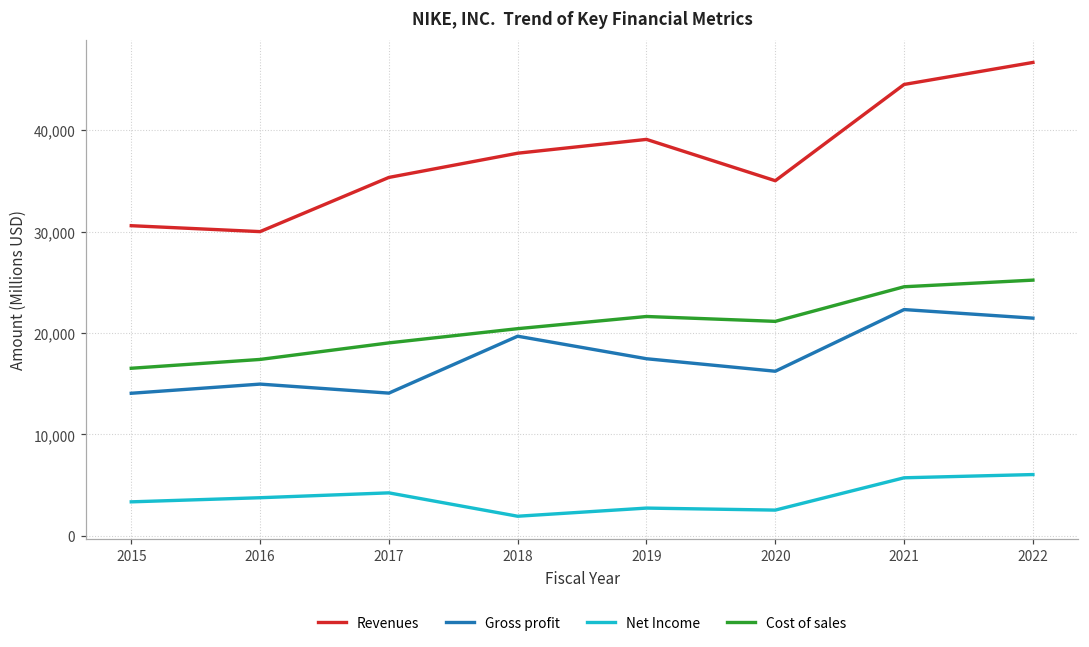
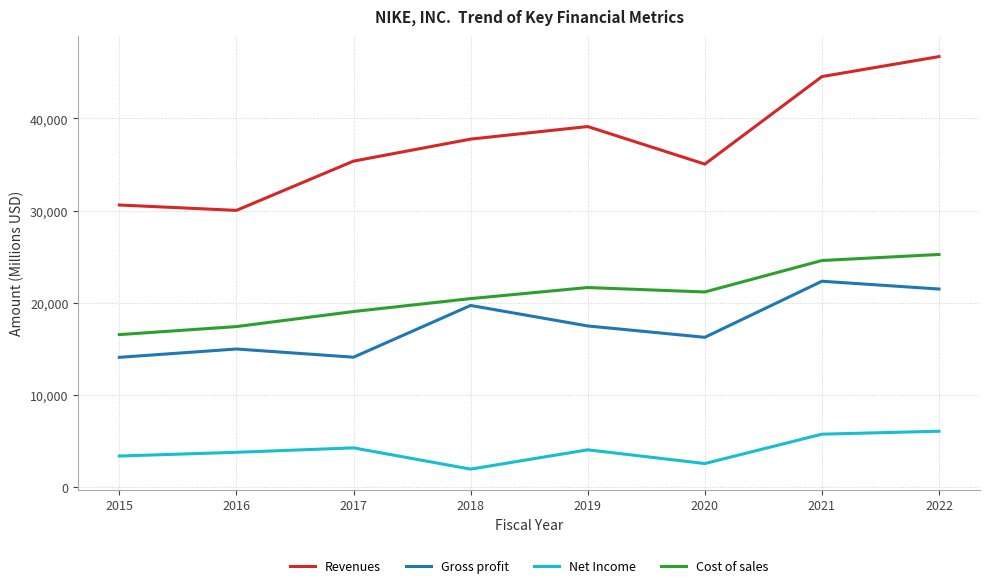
  {
    "Revenues": {
      "2015": "31,000",
      "2016": "30,000",
      "2017": "35,000",
      "2018": "38,000",
      "2019": "39,000",
      "2020": "35,000",
      "2021": "45,000",
      "2022": "47,000"
    },
    "Gross profit": {
      "2015": "14,000",
      "2016": "15,000",
      "2017": "14,000",
      "2018": "20,000",
      "2019": "17,000",
      "2020": "16,000",
      "2021": "22,000",
      "2022": "21,000"
    },
    "Net Income": {
      "2015": "3,000",
      "2016": "4,000",
      "2017": "4,000",
      "2018": "2,000",
-     "2019": "3,000",
+     "2019": "4,000",
      "2020": "3,000",
      "2021": "6,000",
      "2022": "6,000"
    },
    "Cost of sales": {
      "2015": "17,000",
      "2016": "17,000",
      "2017": "19,000",
      "2018": "20,000",
      "2019": "22,000",
      "2020": "21,000",
      "2021": "25,000",
      "2022": "25,000"
    }
  }
